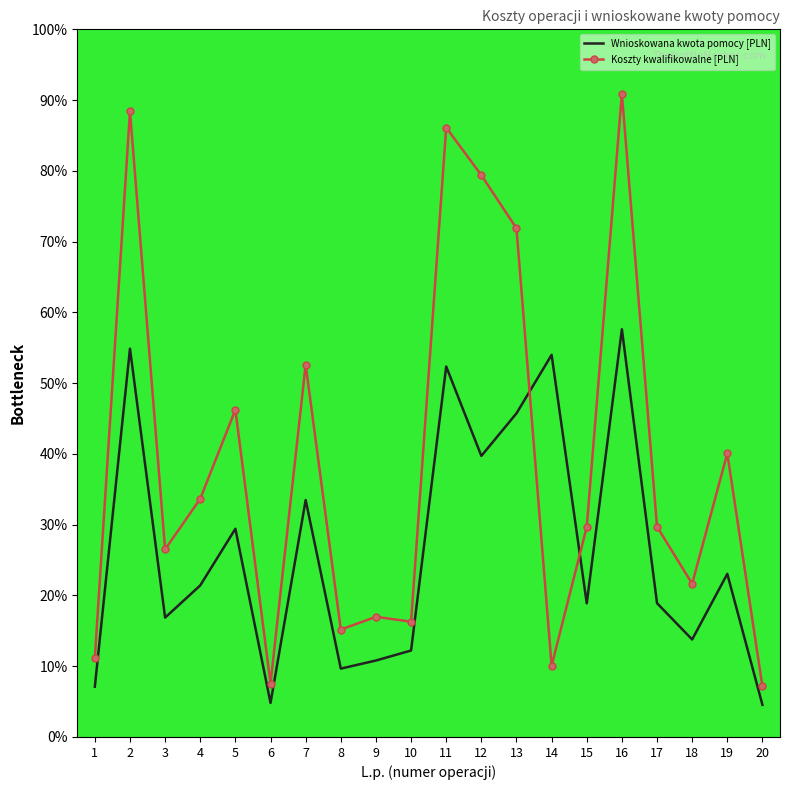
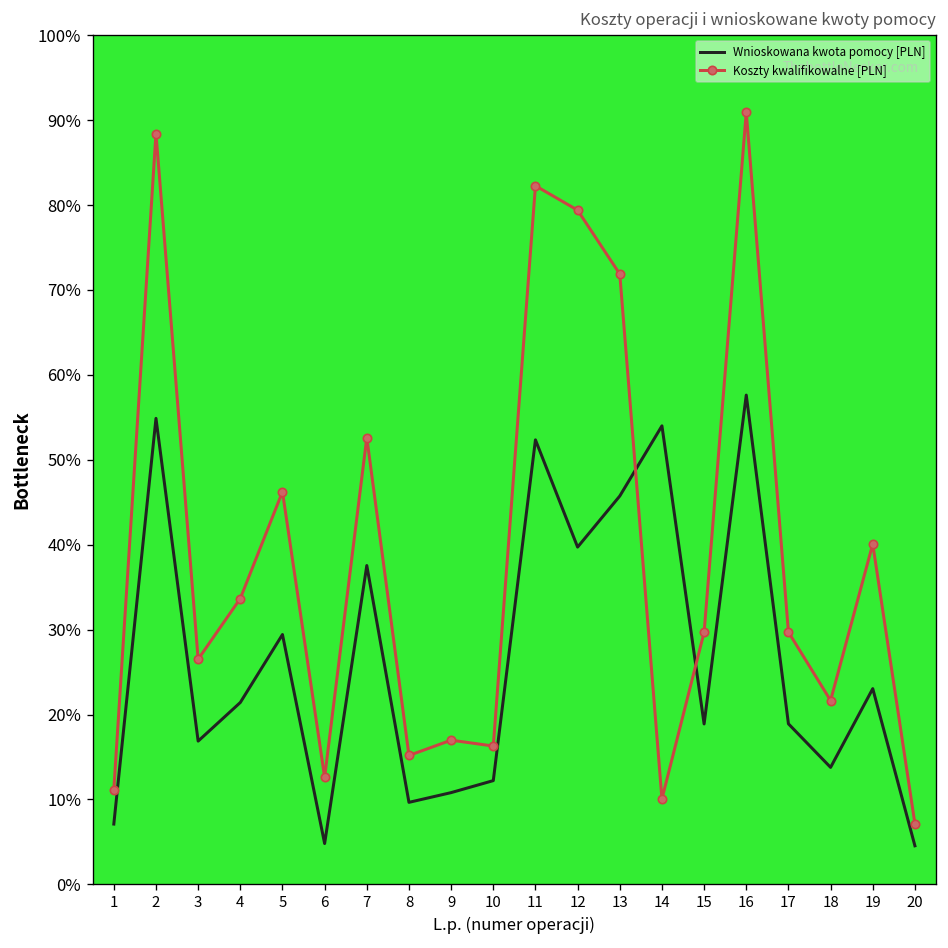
  {
    "Wnioskowana kwota pomocy [PLN]": {
      "1": "7%",
      "2": "55%",
      "3": "17%",
      "4": "21%",
      "5": "29%",
      "6": "5%",
-     "7": "33%",
+     "7": "38%",
      "8": "10%",
      "9": "11%",
      "10": "12%",
      "11": "52%",
      "12": "40%",
      "13": "46%",
      "14": "54%",
      "15": "19%",
      "16": "58%",
      "17": "19%",
      "18": "14%",
      "19": "23%",
      "20": "5%"
    },
    "Koszty kwalifikowalne [PLN]": {
      "1": "11%",
      "2": "88%",
      "3": "27%",
      "4": "34%",
      "5": "46%",
-     "6": "8%",
+     "6": "13%",
      "7": "53%",
      "8": "15%",
      "9": "17%",
      "10": "16%",
-     "11": "86%",
+     "11": "82%",
      "12": "79%",
      "13": "72%",
      "14": "10%",
      "15": "30%",
      "16": "91%",
      "17": "30%",
      "18": "22%",
      "19": "40%",
      "20": "7%"
    }
  }
